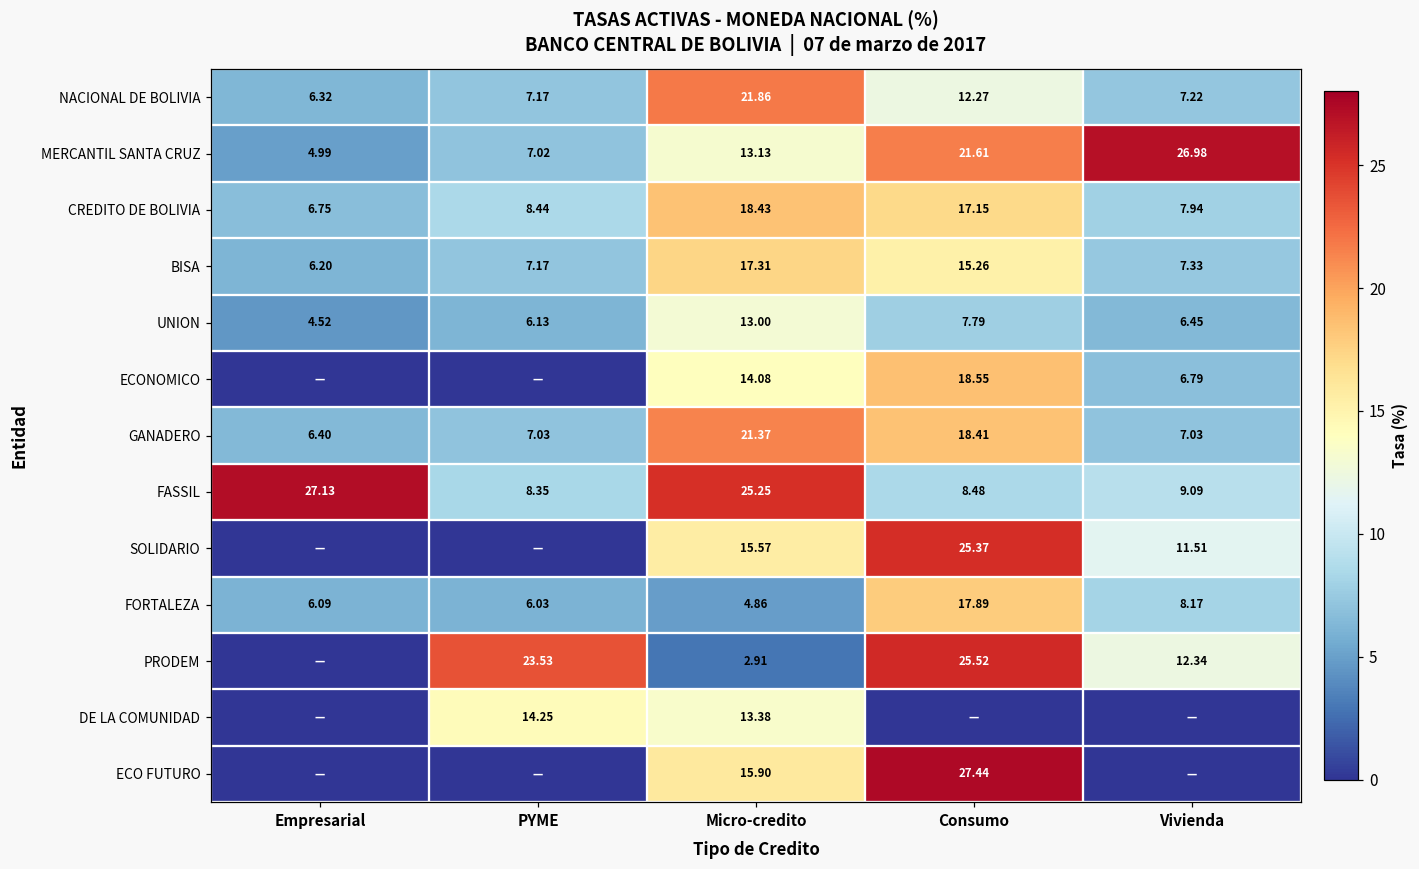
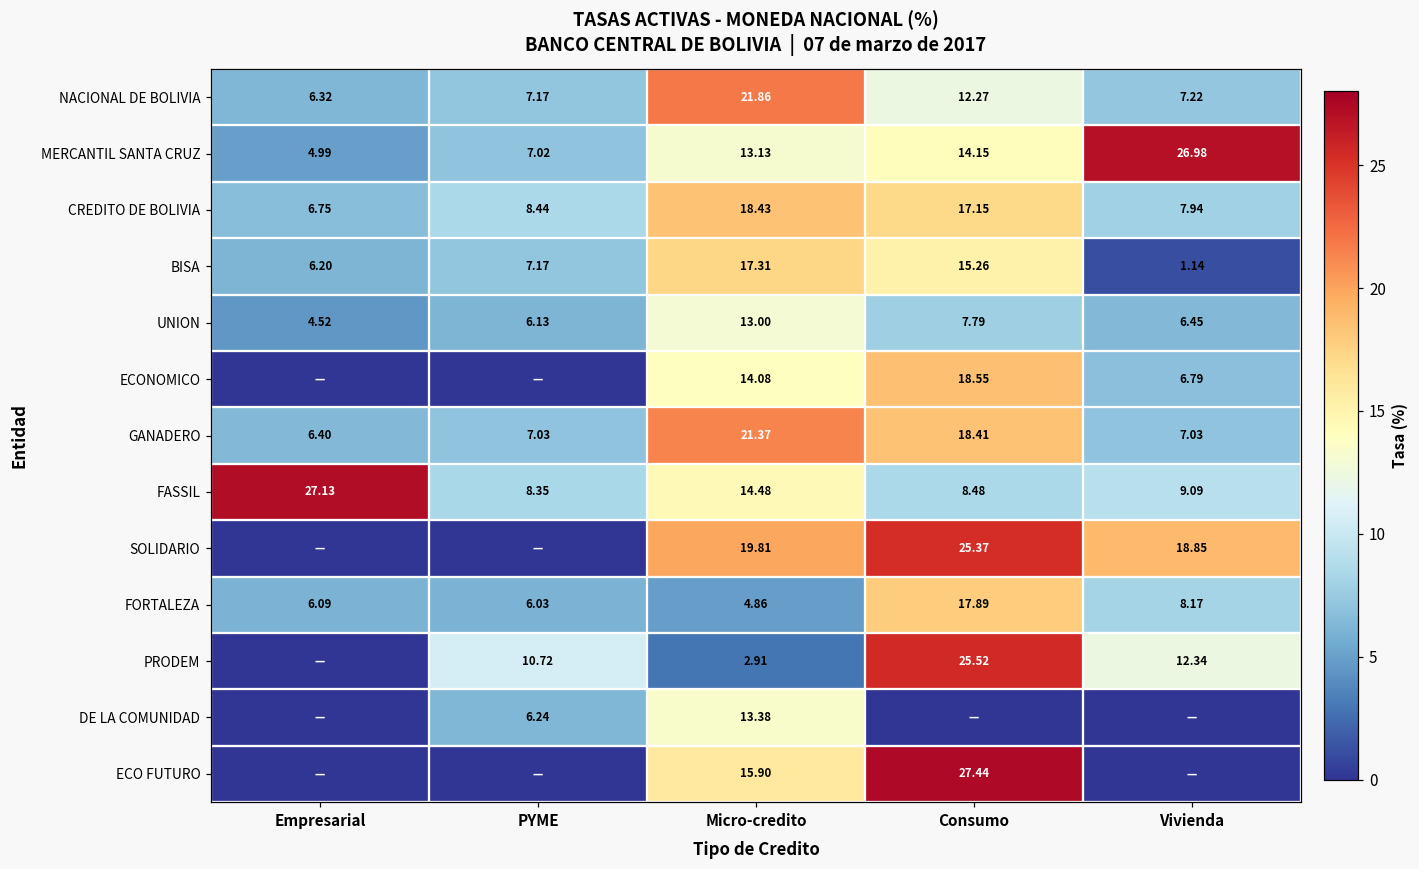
  {
    "NACIONAL DE BOLIVIA": {
      "Empresarial": 6.32,
      "PYME": 7.17,
      "Micro-credito": 21.86,
      "Consumo": 12.27,
      "Vivienda": 7.22
    },
    "MERCANTIL SANTA CRUZ": {
      "Empresarial": 4.99,
      "PYME": 7.02,
      "Micro-credito": 13.13,
-     "Consumo": 21.61,
+     "Consumo": 14.15,
      "Vivienda": 26.98
    },
    "CREDITO DE BOLIVIA": {
      "Empresarial": 6.75,
      "PYME": 8.44,
      "Micro-credito": 18.43,
      "Consumo": 17.15,
      "Vivienda": 7.94
    },
    "BISA": {
      "Empresarial": 6.20,
      "PYME": 7.17,
      "Micro-credito": 17.31,
      "Consumo": 15.26,
-     "Vivienda": 7.33
+     "Vivienda": 1.14
    },
    "UNION": {
      "Empresarial": 4.52,
      "PYME": 6.13,
      "Micro-credito": 13.00,
      "Consumo": 7.79,
      "Vivienda": 6.45
    },
    "ECONOMICO": {
      "Micro-credito": 14.08,
      "Consumo": 18.55,
      "Vivienda": 6.79
    },
    "GANADERO": {
      "Empresarial": 6.40,
      "PYME": 7.03,
      "Micro-credito": 21.37,
      "Consumo": 18.41,
      "Vivienda": 7.03
    },
    "FASSIL": {
      "Empresarial": 27.13,
      "PYME": 8.35,
-     "Micro-credito": 25.25,
+     "Micro-credito": 14.48,
      "Consumo": 8.48,
      "Vivienda": 9.09
    },
    "SOLIDARIO": {
-     "Micro-credito": 15.57,
+     "Micro-credito": 19.81,
      "Consumo": 25.37,
-     "Vivienda": 11.51
+     "Vivienda": 18.85
    },
    "FORTALEZA": {
      "Empresarial": 6.09,
      "PYME": 6.03,
      "Micro-credito": 4.86,
      "Consumo": 17.89,
      "Vivienda": 8.17
    },
    "PRODEM": {
-     "PYME": 23.53,
+     "PYME": 10.72,
      "Micro-credito": 2.91,
      "Consumo": 25.52,
      "Vivienda": 12.34
    },
    "DE LA COMUNIDAD": {
-     "PYME": 14.25,
+     "PYME": 6.24,
      "Micro-credito": 13.38
    },
    "ECO FUTURO": {
      "Micro-credito": 15.90,
      "Consumo": 27.44
    }
  }
